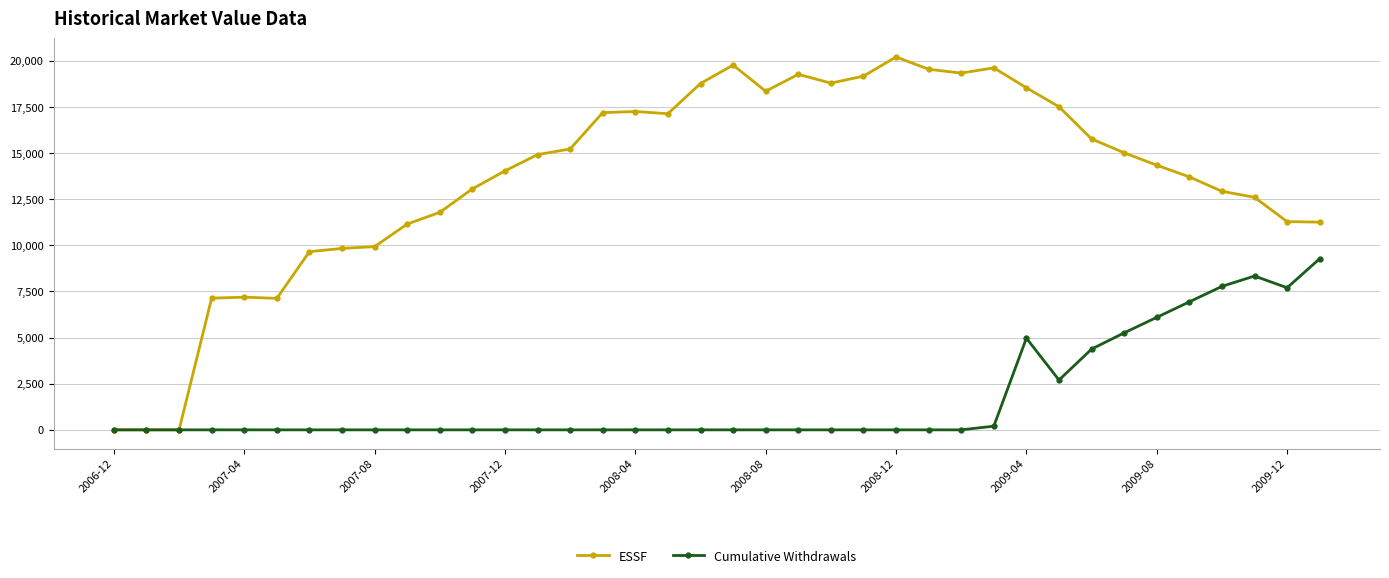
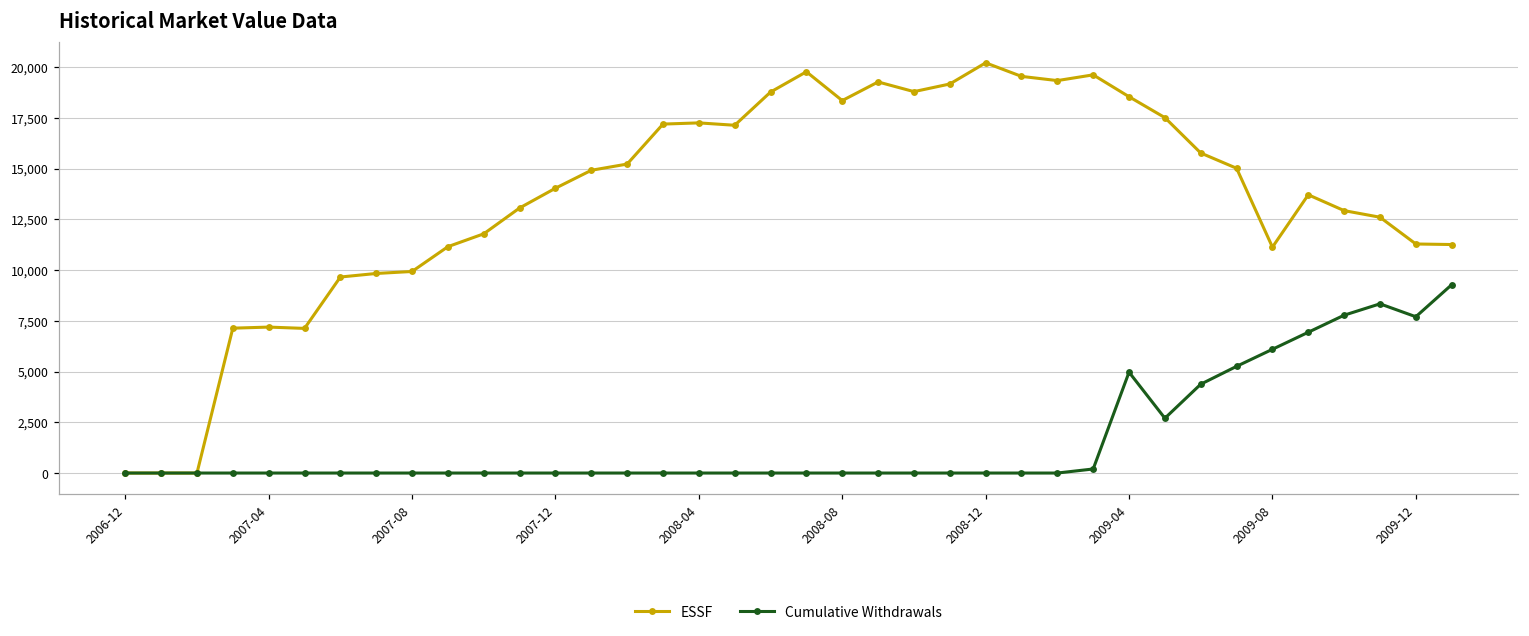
  {
    "ESSF": {
      "2007-04": "7,200",
      "2007-08": "9,900",
      "2007-12": "14,000",
      "2008-04": "17,300",
      "2008-08": "18,400",
      "2008-12": "20,200",
      "2009-04": "18,500",
-     "2009-08": "14,300",
+     "2009-08": "11,100",
      "2009-12": "11,300"
    },
    "Cumulative Withdrawals": {
      "2007-04": "0",
      "2007-08": "0",
      "2007-12": "0",
      "2008-04": "0",
      "2008-08": "0",
      "2008-12": "0",
      "2009-04": "5,000",
      "2009-08": "6,100",
      "2009-12": "7,700"
    }
  }
